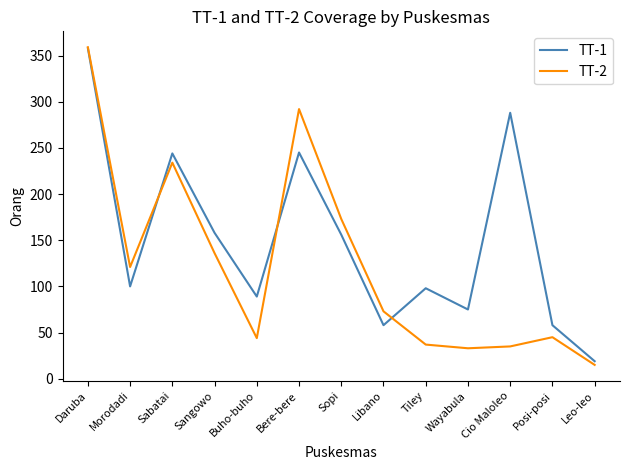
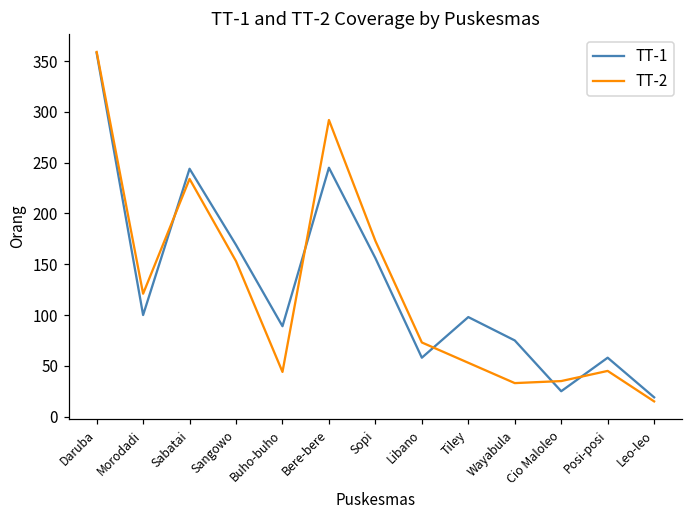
  {
    "TT-1": {
      "Morodadi": 100,
      "Sabatai": 240,
-     "Sangowo": 160,
+     "Sangowo": 170,
      "Buho-buho": 90,
      "Bere-bere": 250,
      "Sopi": 160,
      "Libano": 60,
      "Tiley": 100,
      "Wayabula": 80,
-     "Cio Maloleo": 290,
+     "Cio Maloleo": 30,
      "Posi-posi": 60,
      "Leo-leo": 20
    },
    "TT-2": {
      "Morodadi": 120,
      "Sabatai": 230,
-     "Sangowo": 140,
+     "Sangowo": 150,
      "Buho-buho": 40,
      "Bere-bere": 290,
      "Sopi": 170,
      "Libano": 70,
-     "Tiley": 40,
+     "Tiley": 50,
      "Wayabula": 30,
      "Cio Maloleo": 40,
      "Posi-posi": 50,
      "Leo-leo": 20
    }
  }
